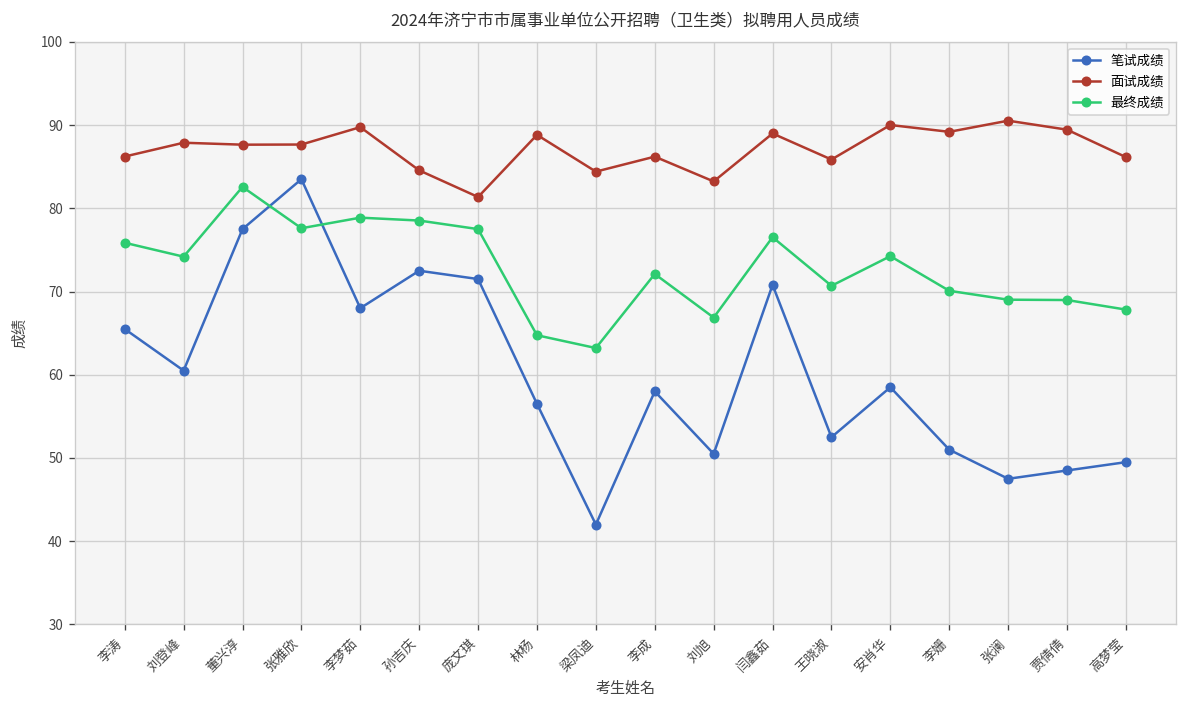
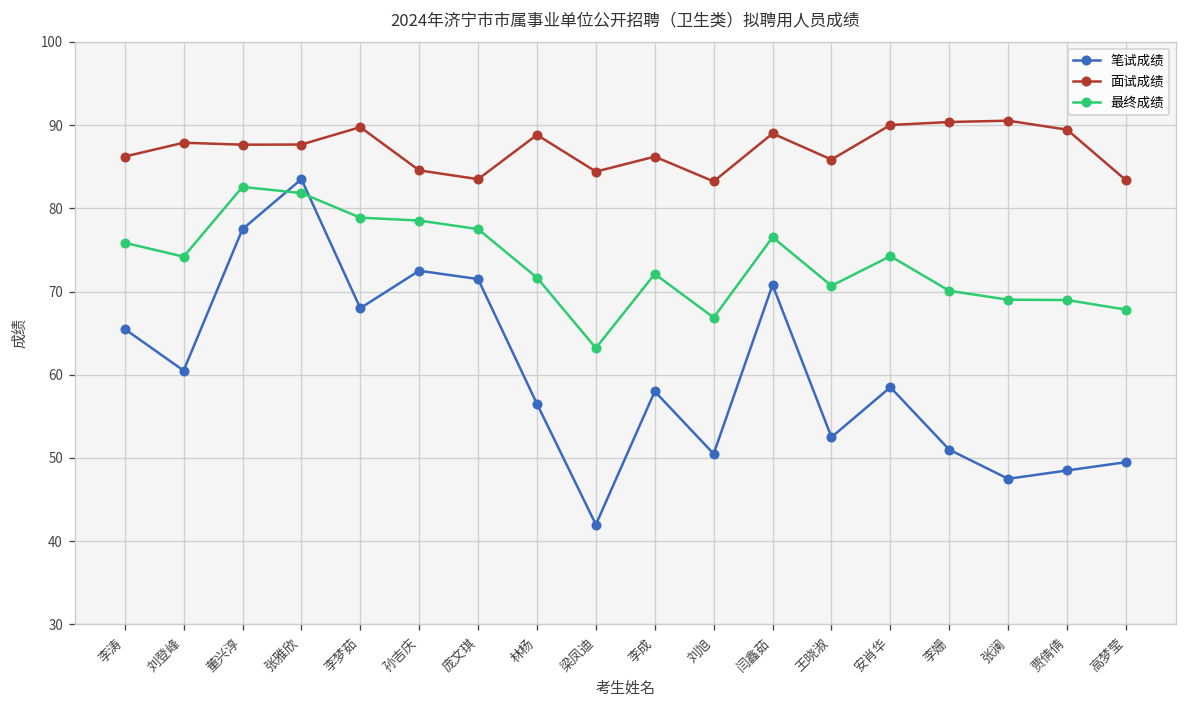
  {
    "笔试成绩": {
      "李涛": 66,
      "刘登峰": 61,
      "董兴淳": 78,
      "张雅欣": 84,
      "李梦茹": 68,
      "孙吉庆": 73,
      "庞文琪": 72,
      "林杨": 57,
      "梁凤迪": 42,
      "李成": 58,
      "刘旭": 51,
      "闫鑫茹": 71,
      "王晓淑": 53,
      "安肖华": 59,
      "李姗": 51,
      "张澜": 48,
      "贾倩倩": 49,
      "高梦莹": 50
    },
    "面试成绩": {
      "李涛": 86,
      "刘登峰": 88,
      "董兴淳": 88,
      "张雅欣": 88,
      "李梦茹": 90,
      "孙吉庆": 85,
-     "庞文琪": 81,
+     "庞文琪": 84,
      "林杨": 89,
      "梁凤迪": 84,
      "李成": 86,
      "刘旭": 83,
      "闫鑫茹": 89,
      "王晓淑": 86,
      "安肖华": 90,
-     "李姗": 89,
+     "李姗": 90,
      "张澜": 91,
      "贾倩倩": 89,
-     "高梦莹": 86
+     "高梦莹": 83
    },
    "最终成绩": {
      "李涛": 76,
      "刘登峰": 74,
      "董兴淳": 83,
-     "张雅欣": 78,
+     "张雅欣": 82,
      "李梦茹": 79,
      "孙吉庆": 79,
      "庞文琪": 78,
-     "林杨": 65,
+     "林杨": 72,
      "梁凤迪": 63,
      "李成": 72,
      "刘旭": 67,
      "闫鑫茹": 77,
      "王晓淑": 71,
      "安肖华": 74,
      "李姗": 70,
      "张澜": 69,
      "贾倩倩": 69,
      "高梦莹": 68
    }
  }
